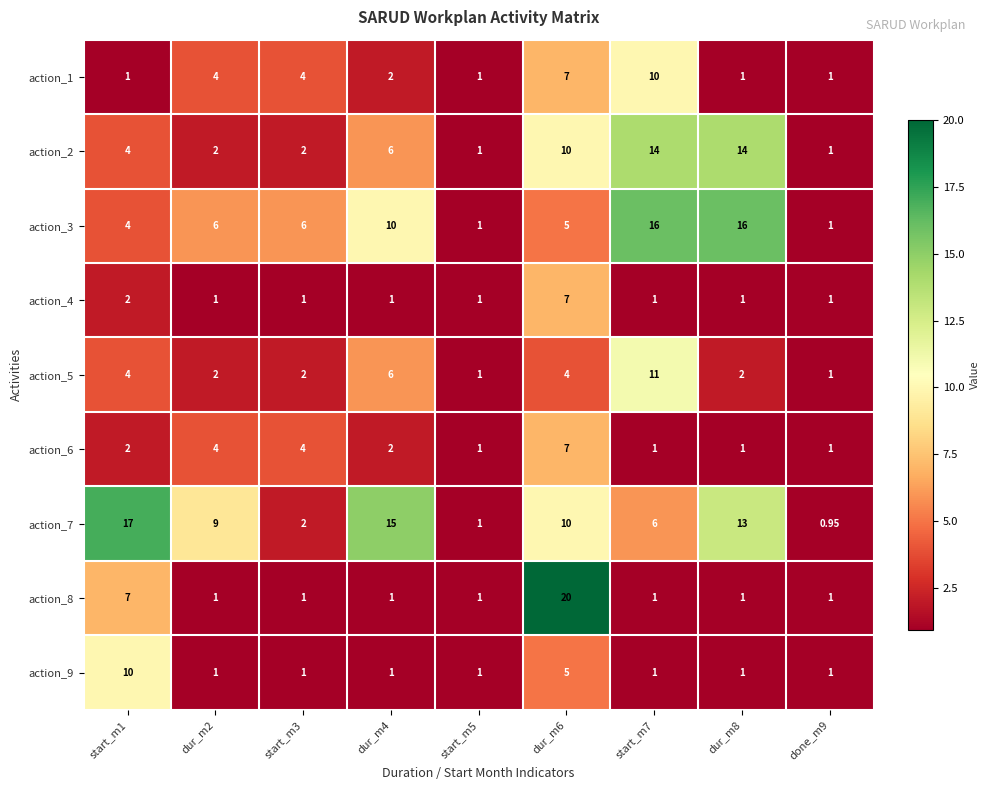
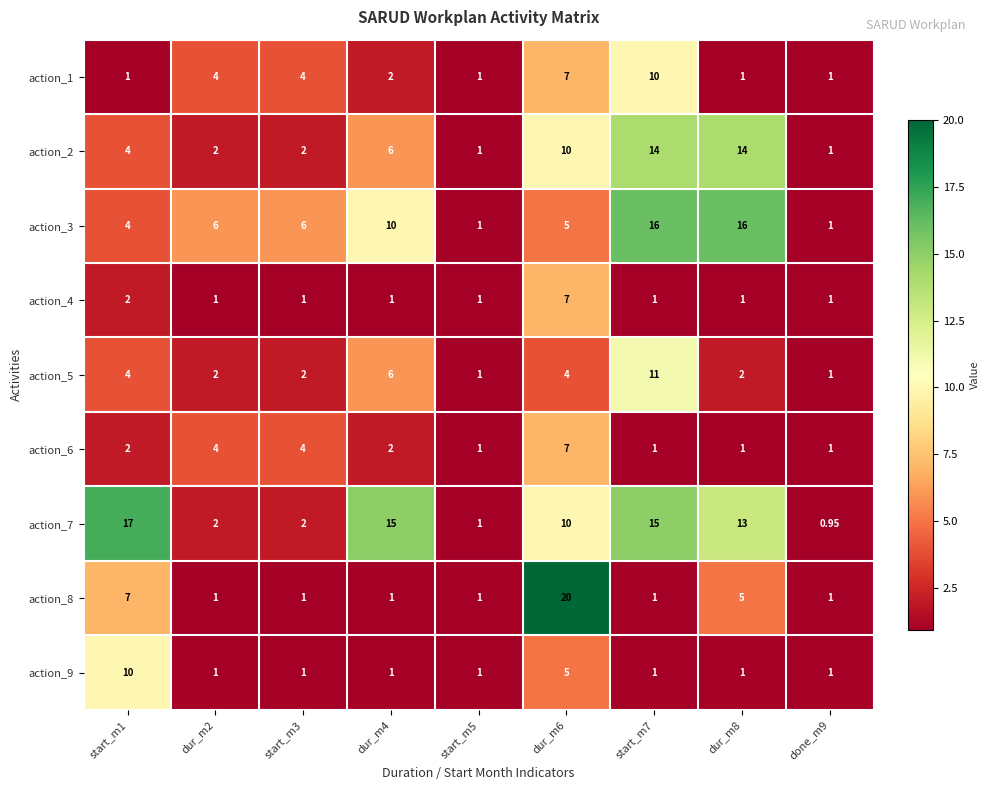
  {
    "action_1": {
      "start_m1": 1,
      "dur_m2": 4,
      "start_m3": 4,
      "dur_m4": 2,
      "start_m5": 1,
      "dur_m6": 7,
      "start_m7": 10,
      "dur_m8": 1,
      "done_m9": 1
    },
    "action_2": {
      "start_m1": 4,
      "dur_m2": 2,
      "start_m3": 2,
      "dur_m4": 6,
      "start_m5": 1,
      "dur_m6": 10,
      "start_m7": 14,
      "dur_m8": 14,
      "done_m9": 1
    },
    "action_3": {
      "start_m1": 4,
      "dur_m2": 6,
      "start_m3": 6,
      "dur_m4": 10,
      "start_m5": 1,
      "dur_m6": 5,
      "start_m7": 16,
      "dur_m8": 16,
      "done_m9": 1
    },
    "action_4": {
      "start_m1": 2,
      "dur_m2": 1,
      "start_m3": 1,
      "dur_m4": 1,
      "start_m5": 1,
      "dur_m6": 7,
      "start_m7": 1,
      "dur_m8": 1,
      "done_m9": 1
    },
    "action_5": {
      "start_m1": 4,
      "dur_m2": 2,
      "start_m3": 2,
      "dur_m4": 6,
      "start_m5": 1,
      "dur_m6": 4,
      "start_m7": 11,
      "dur_m8": 2,
      "done_m9": 1
    },
    "action_6": {
      "start_m1": 2,
      "dur_m2": 4,
      "start_m3": 4,
      "dur_m4": 2,
      "start_m5": 1,
      "dur_m6": 7,
      "start_m7": 1,
      "dur_m8": 1,
      "done_m9": 1
    },
    "action_7": {
      "start_m1": 17,
-     "dur_m2": 9,
+     "dur_m2": 2,
      "start_m3": 2,
      "dur_m4": 15,
      "start_m5": 1,
      "dur_m6": 10,
-     "start_m7": 6,
+     "start_m7": 15,
      "dur_m8": 13,
      "done_m9": 0.95
    },
    "action_8": {
      "start_m1": 7,
      "dur_m2": 1,
      "start_m3": 1,
      "dur_m4": 1,
      "start_m5": 1,
      "dur_m6": 20,
      "start_m7": 1,
-     "dur_m8": 1,
+     "dur_m8": 5,
      "done_m9": 1
    },
    "action_9": {
      "start_m1": 10,
      "dur_m2": 1,
      "start_m3": 1,
      "dur_m4": 1,
      "start_m5": 1,
      "dur_m6": 5,
      "start_m7": 1,
      "dur_m8": 1,
      "done_m9": 1
    }
  }
